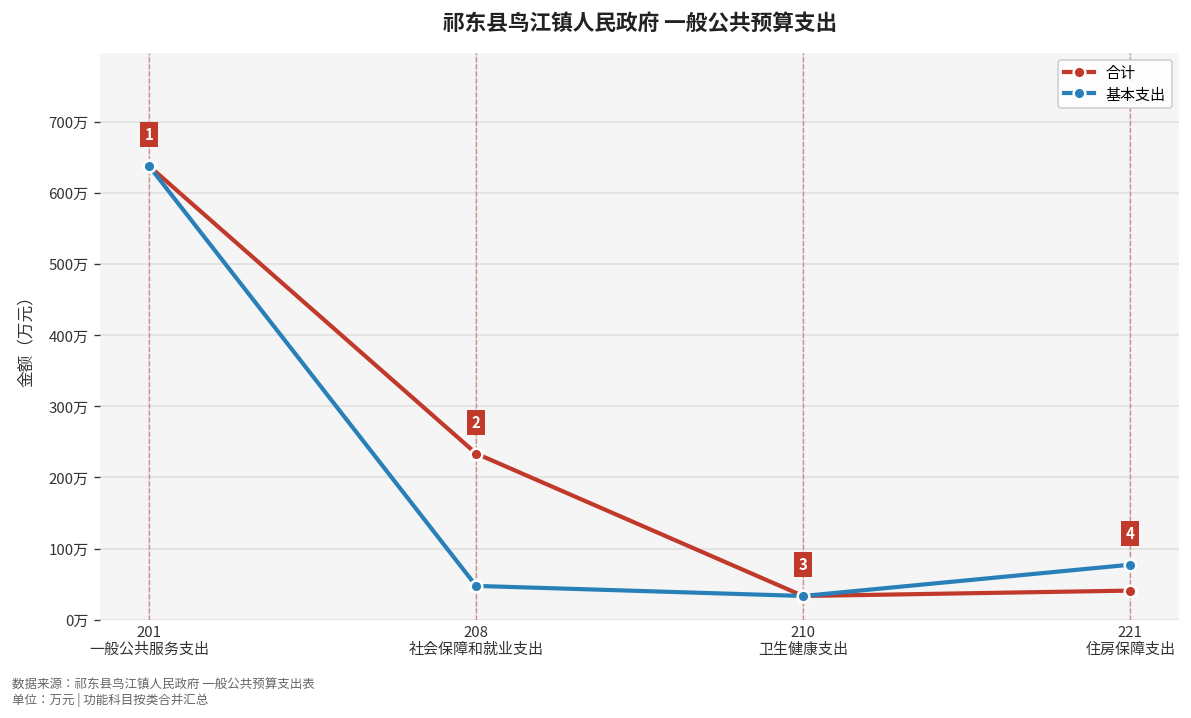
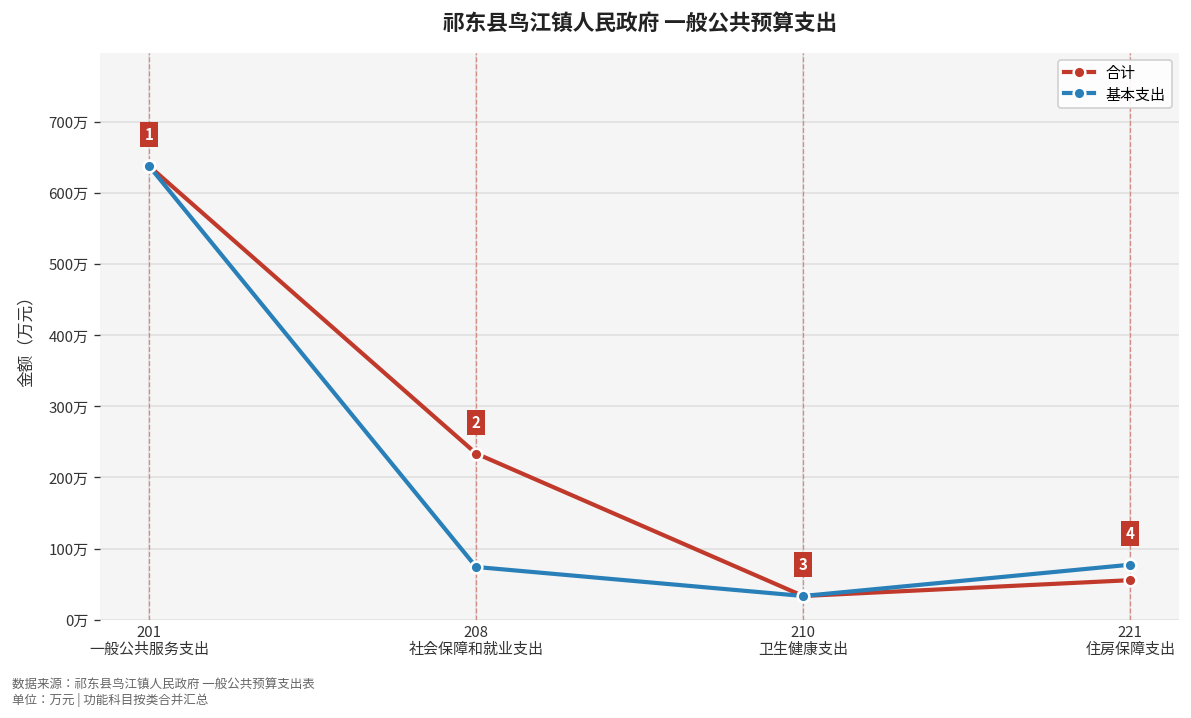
  {
    "合计": {
-     "221 住房保障支出": "40万"
+     "221 住房保障支出": "60万"
    },
    "基本支出": {
-     "208 社会保障和就业支出": "50万"
+     "208 社会保障和就业支出": "70万"
    }
  }
